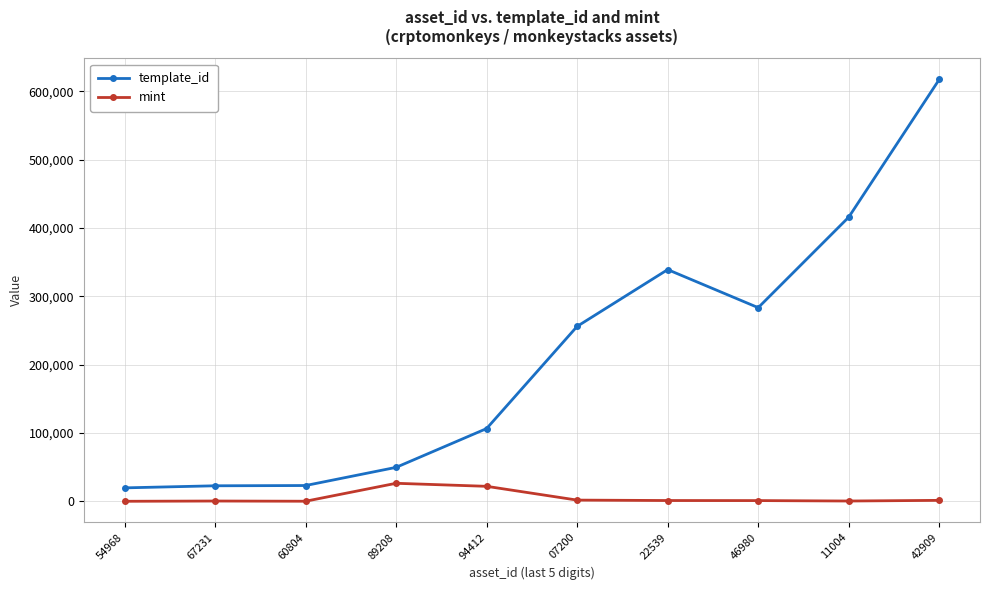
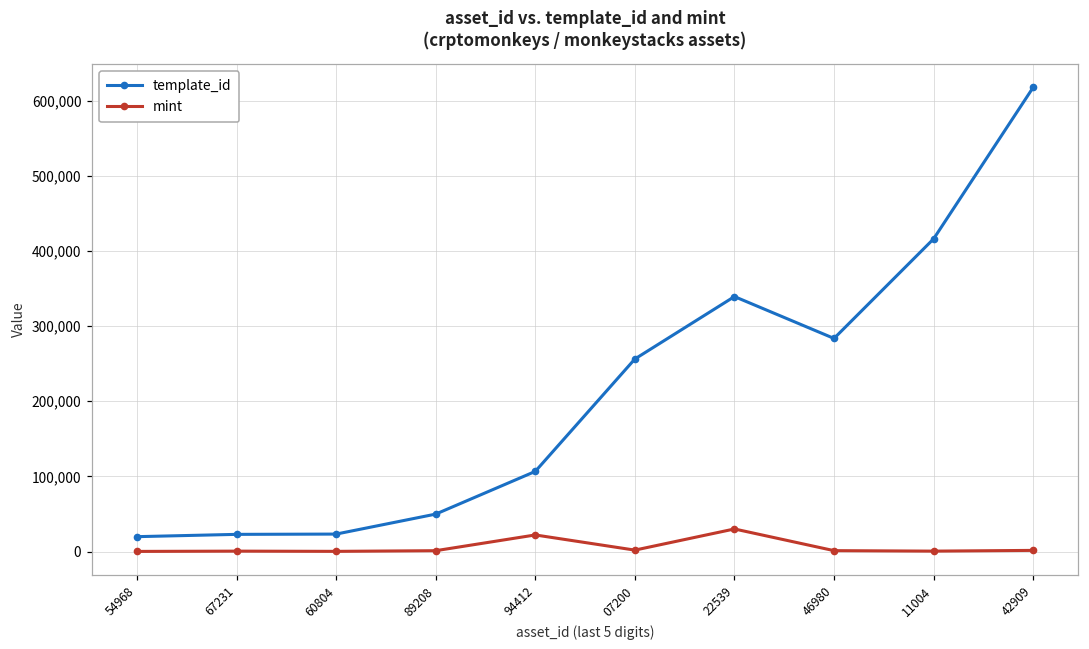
  {
    "template_id": {
      "54968": "20,000",
      "67231": "20,000",
      "60804": "20,000",
      "89208": "50,000",
      "94412": "110,000",
      "07200": "260,000",
      "22539": "340,000",
      "46980": "280,000",
      "11004": "420,000",
      "42909": "620,000"
    },
    "mint": {
      "54968": "0",
      "67231": "0",
      "60804": "0",
-     "89208": "30,000",
+     "89208": "0",
      "94412": "20,000",
      "07200": "0",
-     "22539": "0",
+     "22539": "30,000",
      "46980": "0",
      "11004": "0",
      "42909": "0"
    }
  }
